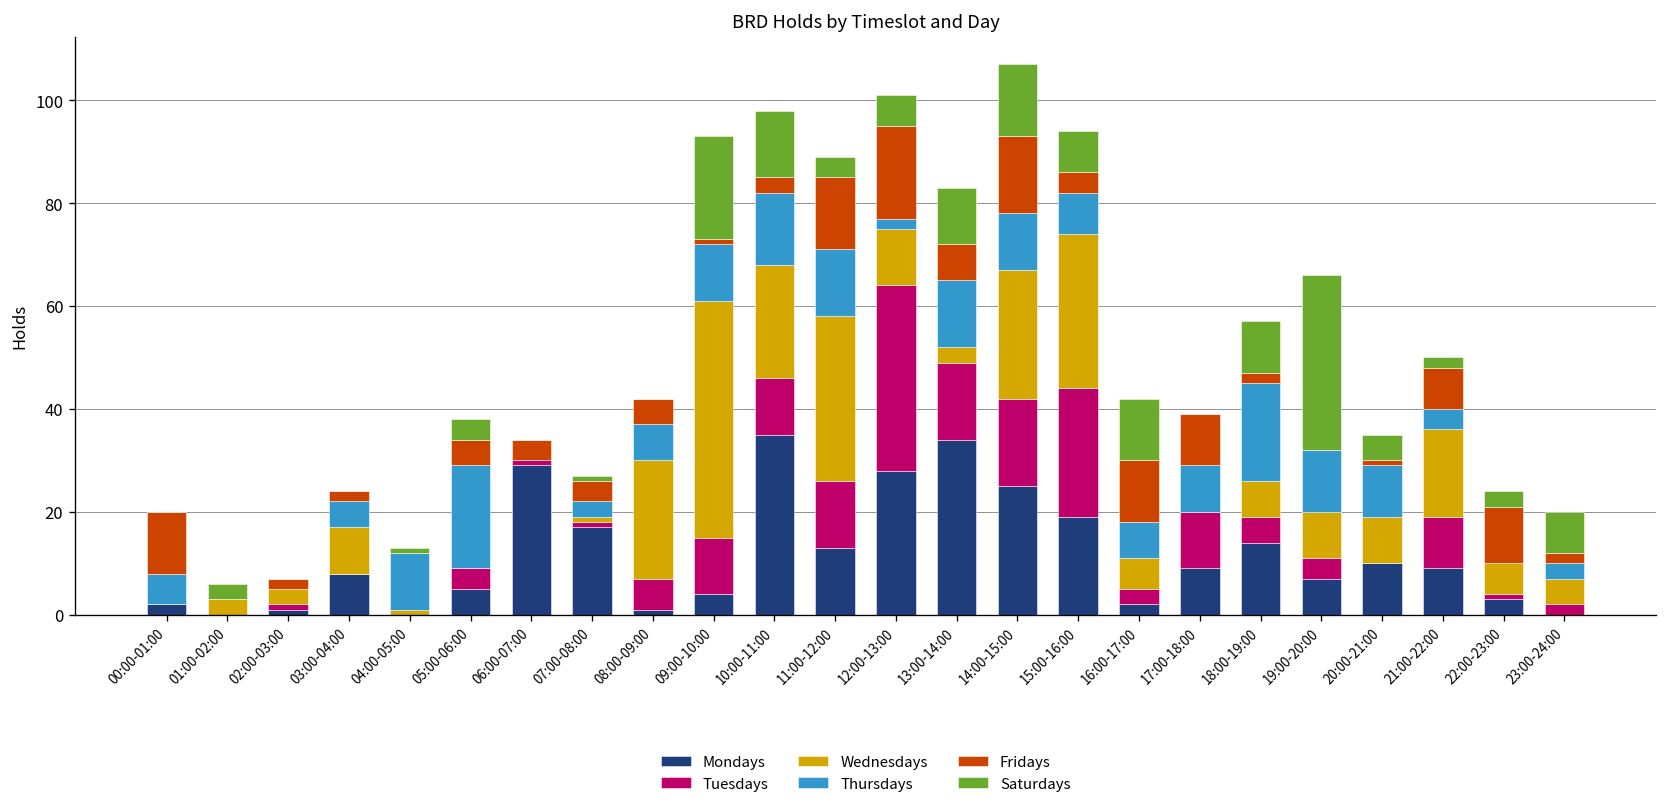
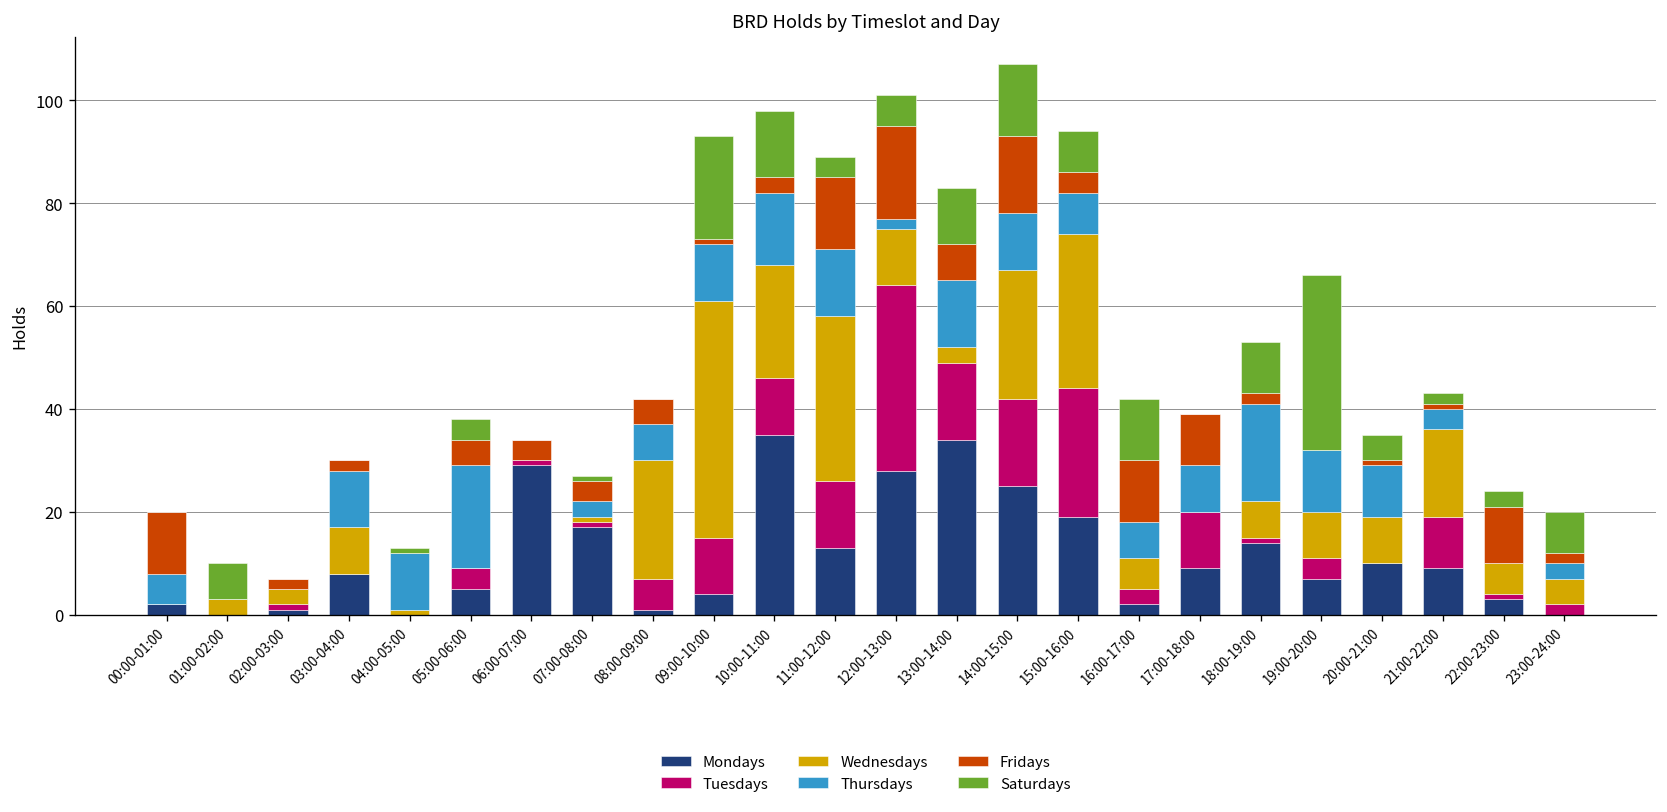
  {
    "Mondays": {
      "00:00-01:00": 2,
      "01:00-02:00": 0,
      "02:00-03:00": 1,
      "03:00-04:00": 8,
      "04:00-05:00": 0,
      "05:00-06:00": 5,
      "06:00-07:00": 29,
      "07:00-08:00": 17,
      "08:00-09:00": 1,
      "09:00-10:00": 4,
      "10:00-11:00": 35,
      "11:00-12:00": 13,
      "12:00-13:00": 28,
      "13:00-14:00": 34,
      "14:00-15:00": 25,
      "15:00-16:00": 19,
      "16:00-17:00": 2,
      "17:00-18:00": 9,
      "18:00-19:00": 14,
      "19:00-20:00": 7,
      "20:00-21:00": 10,
      "21:00-22:00": 9,
      "22:00-23:00": 3,
      "23:00-24:00": 0
    },
    "Tuesdays": {
      "00:00-01:00": 0,
      "01:00-02:00": 0,
      "02:00-03:00": 1,
      "03:00-04:00": 0,
      "04:00-05:00": 0,
      "05:00-06:00": 4,
      "06:00-07:00": 1,
      "07:00-08:00": 1,
      "08:00-09:00": 6,
      "09:00-10:00": 11,
      "10:00-11:00": 11,
      "11:00-12:00": 13,
      "12:00-13:00": 36,
      "13:00-14:00": 15,
      "14:00-15:00": 17,
      "15:00-16:00": 25,
      "16:00-17:00": 3,
      "17:00-18:00": 11,
-     "18:00-19:00": 5,
+     "18:00-19:00": 1,
      "19:00-20:00": 4,
      "20:00-21:00": 0,
      "21:00-22:00": 10,
      "22:00-23:00": 1,
      "23:00-24:00": 2
    },
    "Wednesdays": {
      "00:00-01:00": 0,
      "01:00-02:00": 3,
      "02:00-03:00": 3,
      "03:00-04:00": 9,
      "04:00-05:00": 1,
      "05:00-06:00": 0,
      "06:00-07:00": 0,
      "07:00-08:00": 1,
      "08:00-09:00": 23,
      "09:00-10:00": 46,
      "10:00-11:00": 22,
      "11:00-12:00": 32,
      "12:00-13:00": 11,
      "13:00-14:00": 3,
      "14:00-15:00": 25,
      "15:00-16:00": 30,
      "16:00-17:00": 6,
      "17:00-18:00": 0,
      "18:00-19:00": 7,
      "19:00-20:00": 9,
      "20:00-21:00": 9,
      "21:00-22:00": 17,
      "22:00-23:00": 6,
      "23:00-24:00": 5
    },
    "Thursdays": {
      "00:00-01:00": 6,
      "01:00-02:00": 0,
      "02:00-03:00": 0,
-     "03:00-04:00": 5,
+     "03:00-04:00": 11,
      "04:00-05:00": 11,
      "05:00-06:00": 20,
      "06:00-07:00": 0,
      "07:00-08:00": 3,
      "08:00-09:00": 7,
      "09:00-10:00": 11,
      "10:00-11:00": 14,
      "11:00-12:00": 13,
      "12:00-13:00": 2,
      "13:00-14:00": 13,
      "14:00-15:00": 11,
      "15:00-16:00": 8,
      "16:00-17:00": 7,
      "17:00-18:00": 9,
      "18:00-19:00": 19,
      "19:00-20:00": 12,
      "20:00-21:00": 10,
      "21:00-22:00": 4,
      "22:00-23:00": 0,
      "23:00-24:00": 3
    },
    "Fridays": {
      "00:00-01:00": 12,
      "01:00-02:00": 0,
      "02:00-03:00": 2,
      "03:00-04:00": 2,
      "04:00-05:00": 0,
      "05:00-06:00": 5,
      "06:00-07:00": 4,
      "07:00-08:00": 4,
      "08:00-09:00": 5,
      "09:00-10:00": 1,
      "10:00-11:00": 3,
      "11:00-12:00": 14,
      "12:00-13:00": 18,
      "13:00-14:00": 7,
      "14:00-15:00": 15,
      "15:00-16:00": 4,
      "16:00-17:00": 12,
      "17:00-18:00": 10,
      "18:00-19:00": 2,
      "19:00-20:00": 0,
      "20:00-21:00": 1,
-     "21:00-22:00": 8,
+     "21:00-22:00": 1,
      "22:00-23:00": 11,
      "23:00-24:00": 2
    },
    "Saturdays": {
      "00:00-01:00": 0,
-     "01:00-02:00": 3,
+     "01:00-02:00": 7,
      "02:00-03:00": 0,
      "03:00-04:00": 0,
      "04:00-05:00": 1,
      "05:00-06:00": 4,
      "06:00-07:00": 0,
      "07:00-08:00": 1,
      "08:00-09:00": 0,
      "09:00-10:00": 20,
      "10:00-11:00": 13,
      "11:00-12:00": 4,
      "12:00-13:00": 6,
      "13:00-14:00": 11,
      "14:00-15:00": 14,
      "15:00-16:00": 8,
      "16:00-17:00": 12,
      "17:00-18:00": 0,
      "18:00-19:00": 10,
      "19:00-20:00": 34,
      "20:00-21:00": 5,
      "21:00-22:00": 2,
      "22:00-23:00": 3,
      "23:00-24:00": 8
    }
  }
